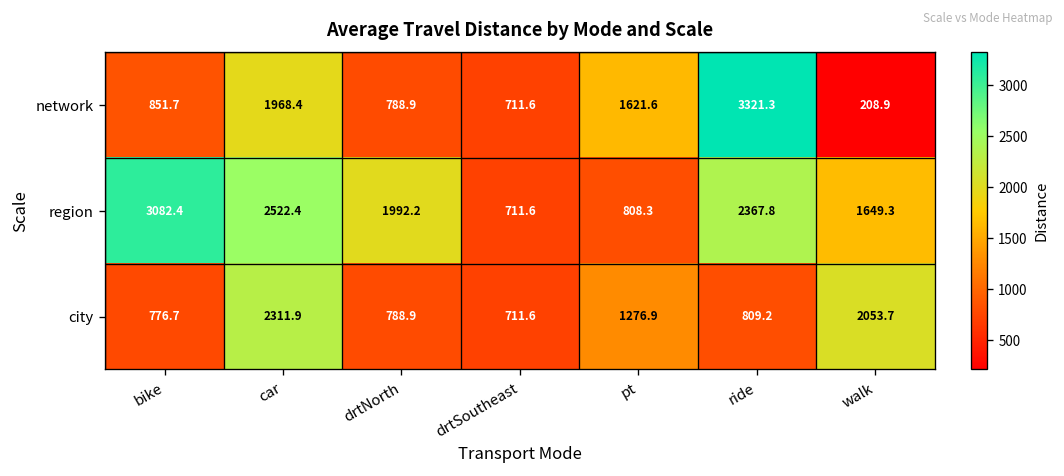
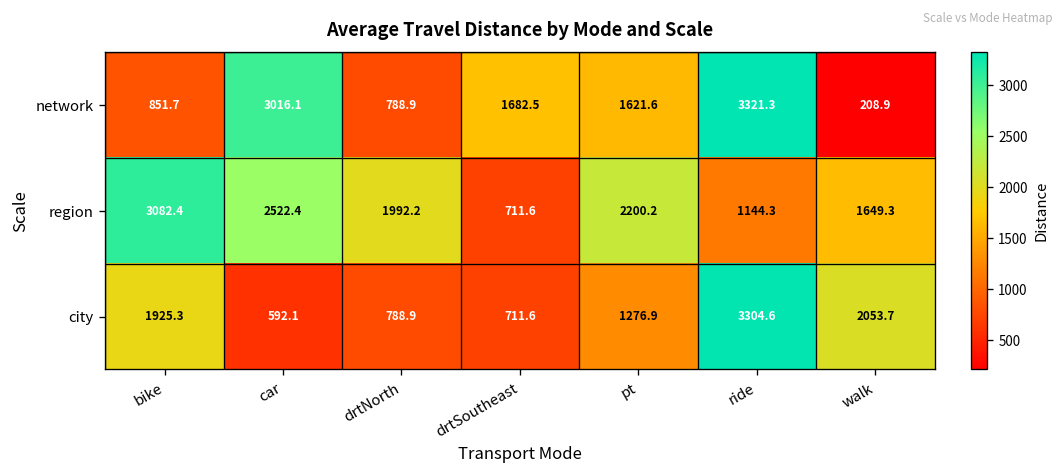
  {
    "network": {
      "bike": 851.7,
-     "car": 1968.4,
+     "car": 3016.1,
      "drtNorth": 788.9,
-     "drtSoutheast": 711.6,
+     "drtSoutheast": 1682.5,
      "pt": 1621.6,
      "ride": 3321.3,
      "walk": 208.9
    },
    "region": {
      "bike": 3082.4,
      "car": 2522.4,
      "drtNorth": 1992.2,
      "drtSoutheast": 711.6,
-     "pt": 808.3,
-     "ride": 2367.8,
+     "pt": 2200.2,
+     "ride": 1144.3,
      "walk": 1649.3
    },
    "city": {
-     "bike": 776.7,
-     "car": 2311.9,
+     "bike": 1925.3,
+     "car": 592.1,
      "drtNorth": 788.9,
      "drtSoutheast": 711.6,
      "pt": 1276.9,
-     "ride": 809.2,
+     "ride": 3304.6,
      "walk": 2053.7
    }
  }
